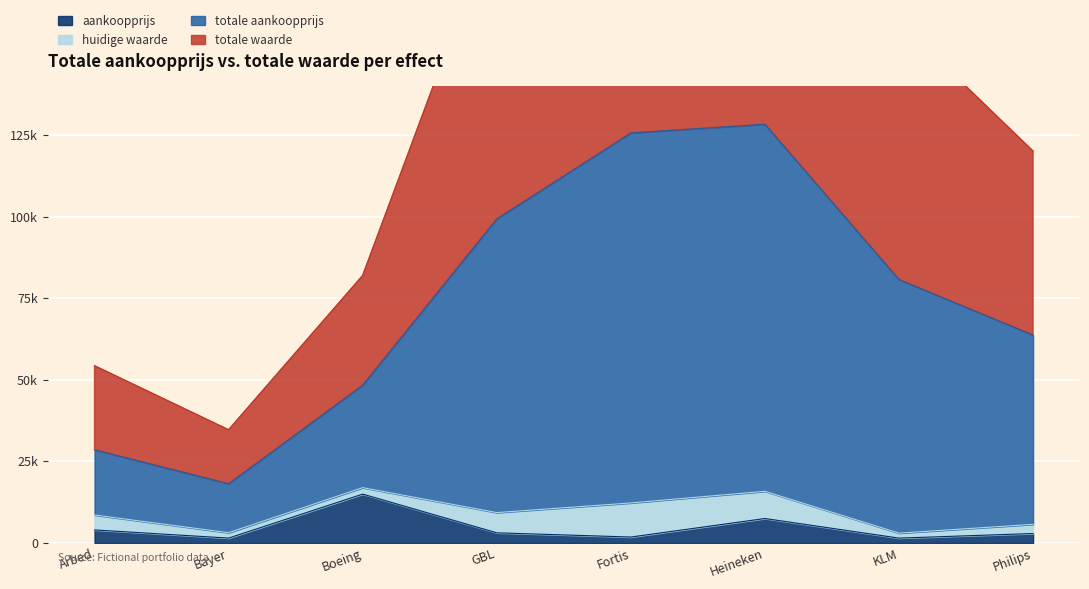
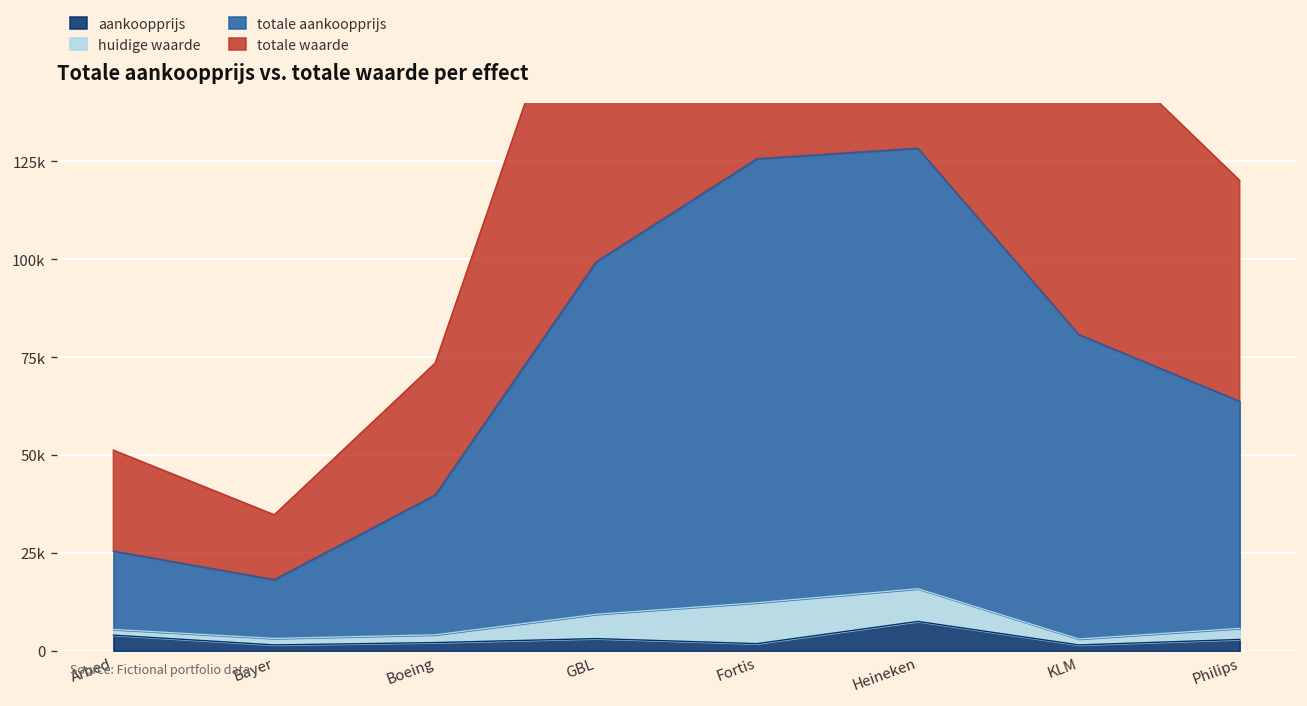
  {
    "aankoopprijs": {
      "Arbed": 4000,
      "Bayer": 2000,
-     "Boeing": 15000,
+     "Boeing": 2000,
      "GBL": 3000,
      "Fortis": 2000,
      "Heineken": 8000,
      "KLM": 1000,
      "Philips": 3000
    },
    "huidige waarde": {
-     "Arbed": 5000,
+     "Arbed": 1000,
      "Bayer": 2000,
      "Boeing": 2000,
      "GBL": 6000,
      "Fortis": 10000,
      "Heineken": 8000,
      "KLM": 2000,
      "Philips": 3000
    },
    "totale aankoopprijs": {
      "Arbed": 20000,
      "Bayer": 15000,
-     "Boeing": 31000,
+     "Boeing": 36000,
      "GBL": 90000,
      "Fortis": 113000,
      "Heineken": 113000,
      "KLM": 78000,
      "Philips": 58000
    },
    "totale waarde": {
      "Arbed": 26000,
      "Bayer": 17000,
      "Boeing": 34000,
      "Philips": 56000
    }
  }
